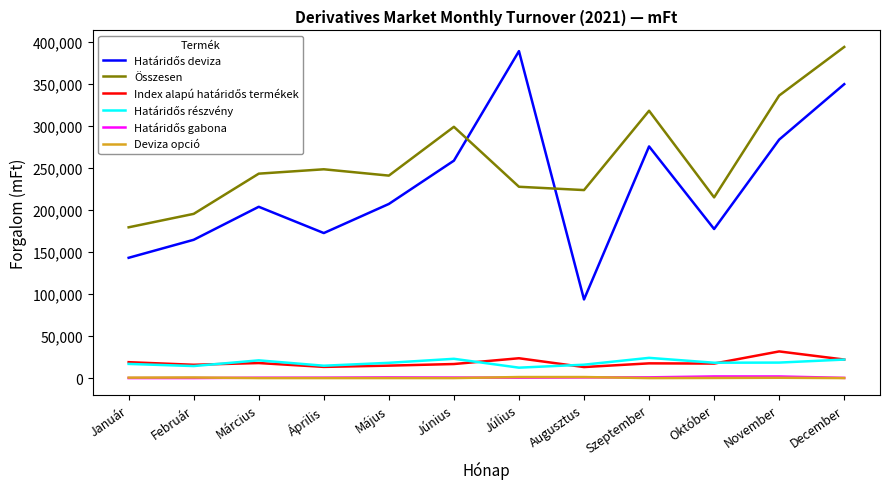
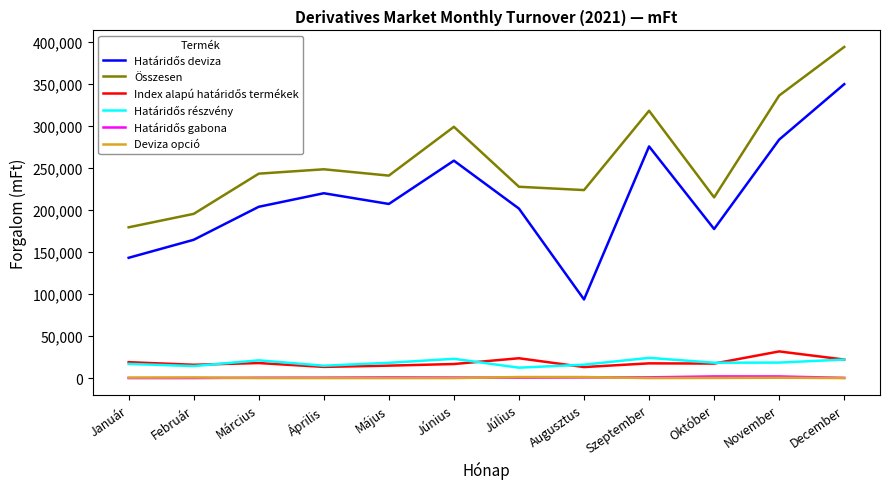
  {
    "Határidős deviza": {
      "Január": "140,000",
      "Február": "160,000",
      "Március": "200,000",
-     "Április": "170,000",
+     "Április": "220,000",
      "Május": "210,000",
      "Június": "260,000",
-     "Július": "390,000",
+     "Július": "200,000",
      "Augusztus": "90,000",
      "Szeptember": "280,000",
      "Október": "180,000",
      "November": "280,000",
      "December": "350,000"
    },
    "Összesen": {
      "Január": "180,000",
      "Február": "200,000",
      "Március": "240,000",
      "Április": "250,000",
      "Május": "240,000",
      "Június": "300,000",
      "Július": "230,000",
      "Augusztus": "220,000",
      "Szeptember": "320,000",
      "Október": "220,000",
      "November": "340,000",
      "December": "390,000"
    },
    "Index alapú határidős termékek": {
      "Március": "20,000",
      "Május": "10,000",
      "Június": "20,000",
      "Július": "20,000",
      "Szeptember": "20,000",
      "November": "30,000"
    },
    "Határidős részvény": {
      "Március": "20,000",
      "Május": "20,000",
      "Június": "20,000",
      "Július": "10,000",
      "Szeptember": "20,000",
      "November": "20,000"
    }
  }
